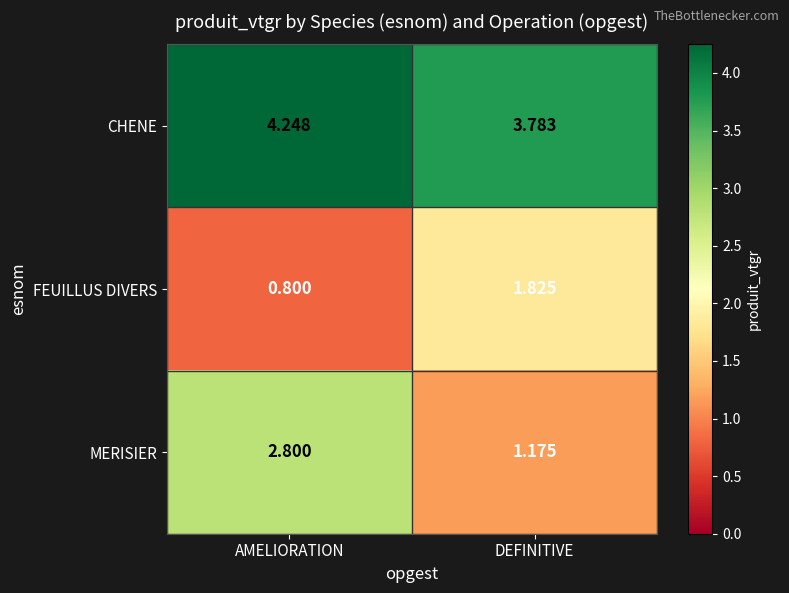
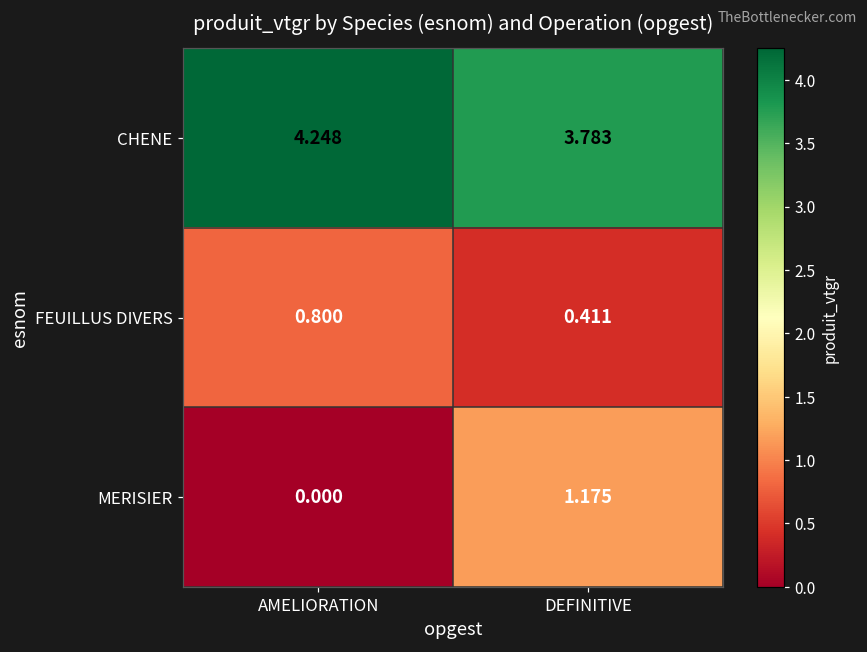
  {
    "CHENE": {
      "AMELIORATION": 4.248,
      "DEFINITIVE": 3.783
    },
    "FEUILLUS DIVERS": {
      "AMELIORATION": 0.800,
-     "DEFINITIVE": 1.825
+     "DEFINITIVE": 0.411
    },
    "MERISIER": {
-     "AMELIORATION": 2.800,
+     "AMELIORATION": 0.000,
      "DEFINITIVE": 1.175
    }
  }
